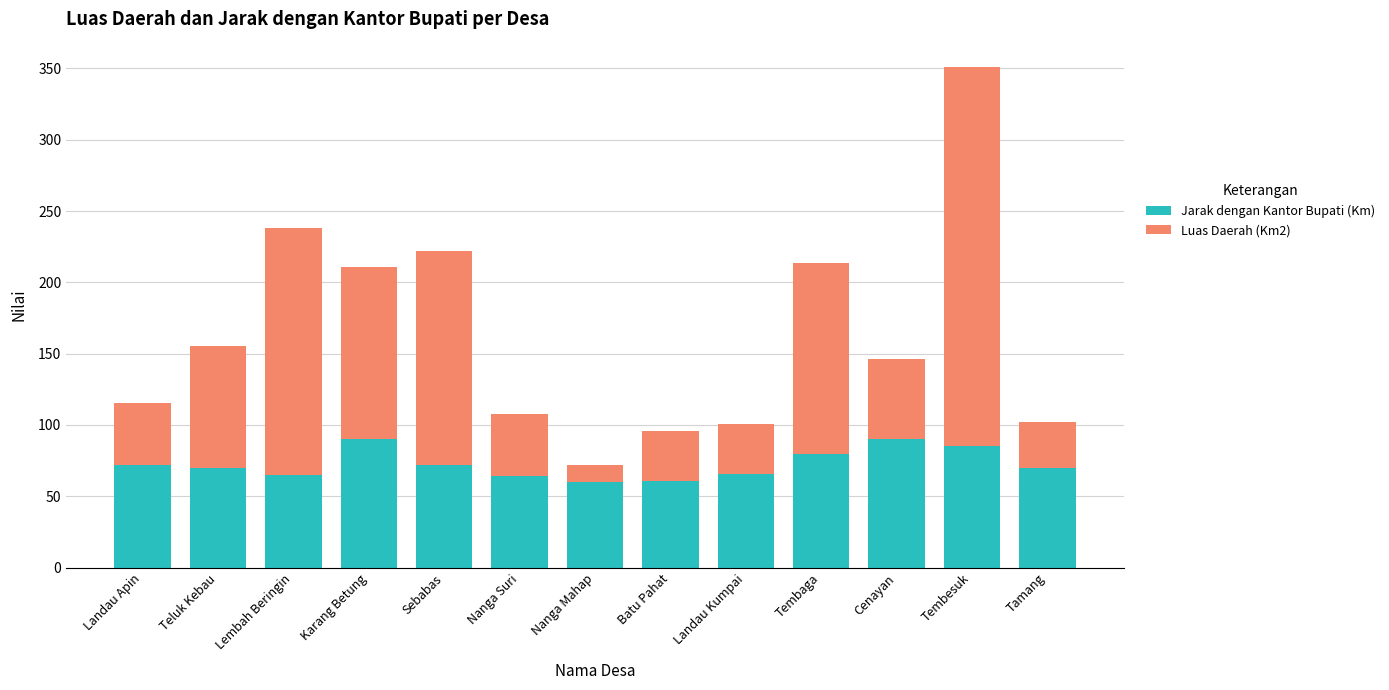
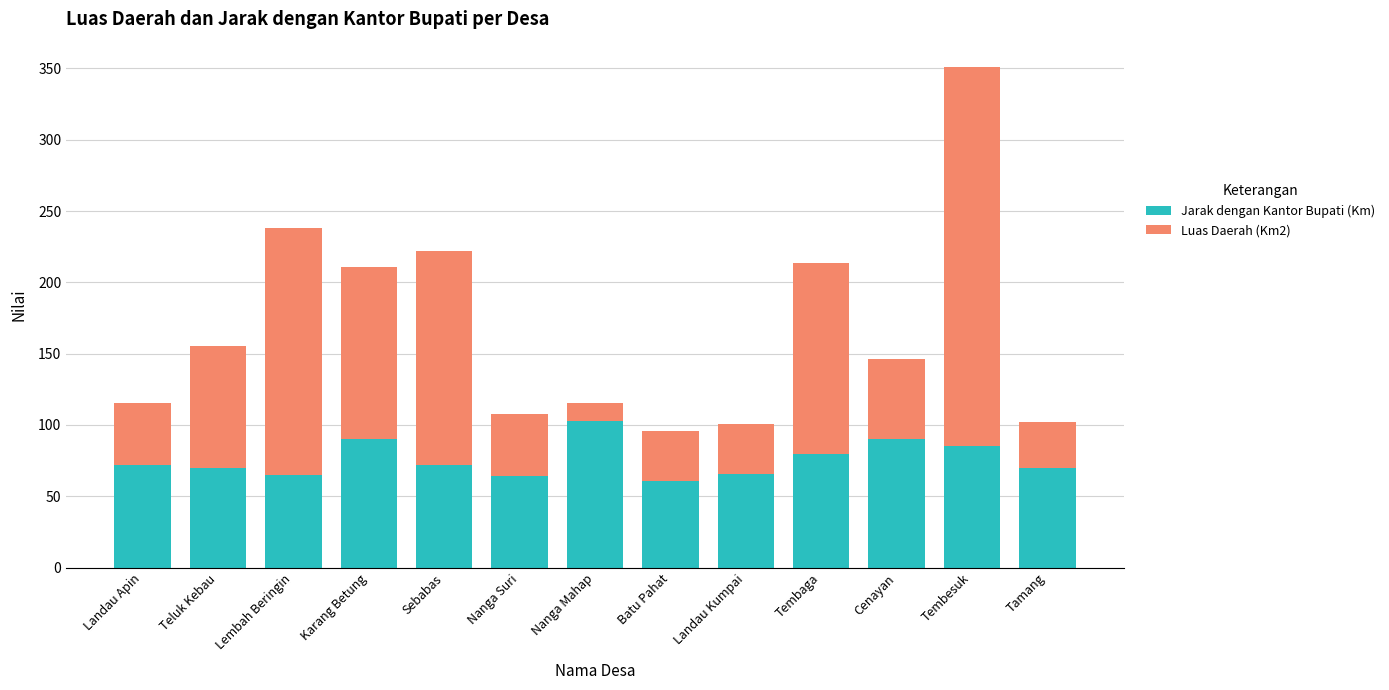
  {
    "Jarak dengan Kantor Bupati (Km)": {
      "Landau Apin": 72,
      "Teluk Kebau": 70,
      "Lembah Beringin": 65,
      "Karang Betung": 90,
      "Sebabas": 72,
      "Nanga Suri": 64,
-     "Nanga Mahap": 60,
+     "Nanga Mahap": 103,
      "Batu Pahat": 61,
      "Landau Kumpai": 66,
      "Tembaga": 80,
      "Cenayan": 90,
      "Tembesuk": 85,
      "Tamang": 70
    },
    "Luas Daerah (Km2)": {
      "Landau Apin": 43,
      "Teluk Kebau": 86,
      "Lembah Beringin": 173,
      "Karang Betung": 120,
      "Sebabas": 150,
      "Nanga Suri": 44,
      "Nanga Mahap": 12,
      "Batu Pahat": 35,
      "Landau Kumpai": 35,
      "Tembaga": 134,
      "Cenayan": 56,
      "Tembesuk": 266,
      "Tamang": 32
    }
  }
